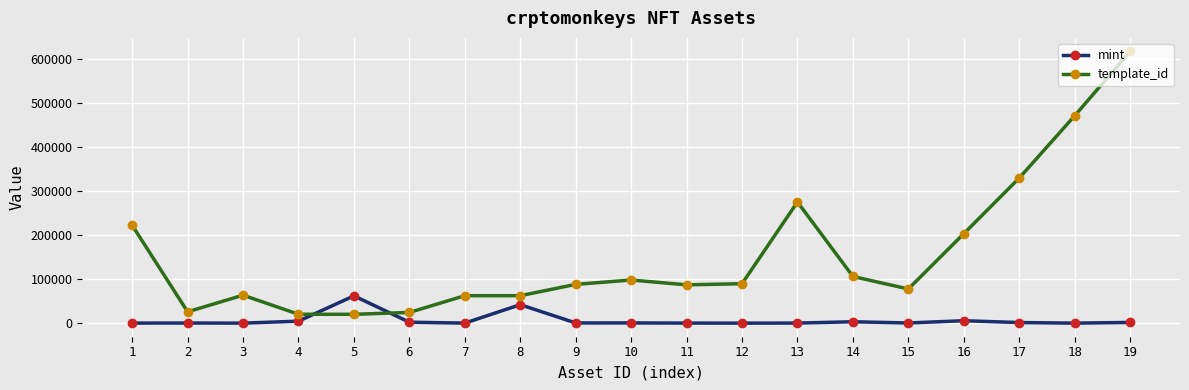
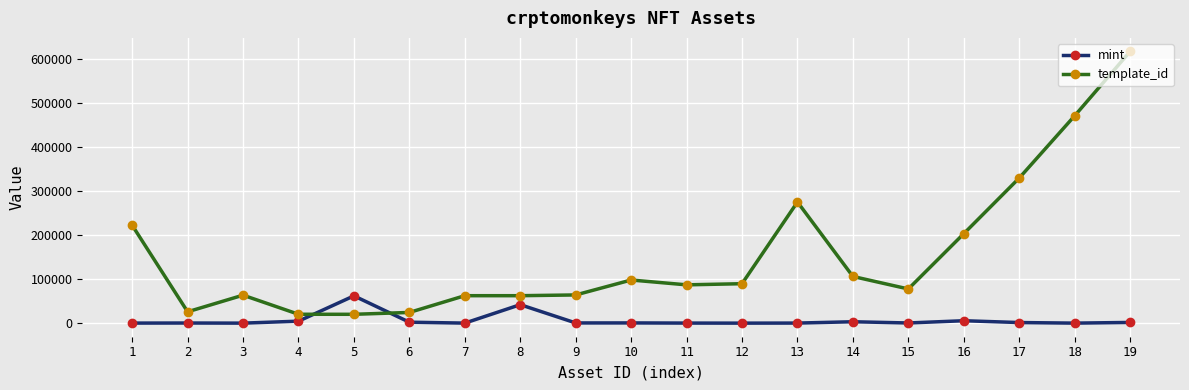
  {
    "mint": {
      "1": 0,
      "2": 0,
      "3": 0,
      "4": 10000,
      "5": 60000,
      "6": 0,
      "7": 0,
      "8": 40000,
      "9": 0,
      "10": 0,
      "11": 0,
      "12": 0,
      "13": 0,
      "14": 0,
      "15": 0,
      "16": 10000,
      "17": 0,
      "18": 0,
      "19": 0
    },
    "template_id": {
      "1": 220000,
      "2": 30000,
      "3": 60000,
      "4": 20000,
      "5": 20000,
      "6": 20000,
      "7": 60000,
      "8": 60000,
-     "9": 90000,
+     "9": 60000,
      "10": 100000,
      "11": 90000,
      "12": 90000,
      "13": 280000,
      "14": 110000,
      "15": 80000,
      "16": 200000,
      "17": 330000,
      "18": 470000
    }
  }
